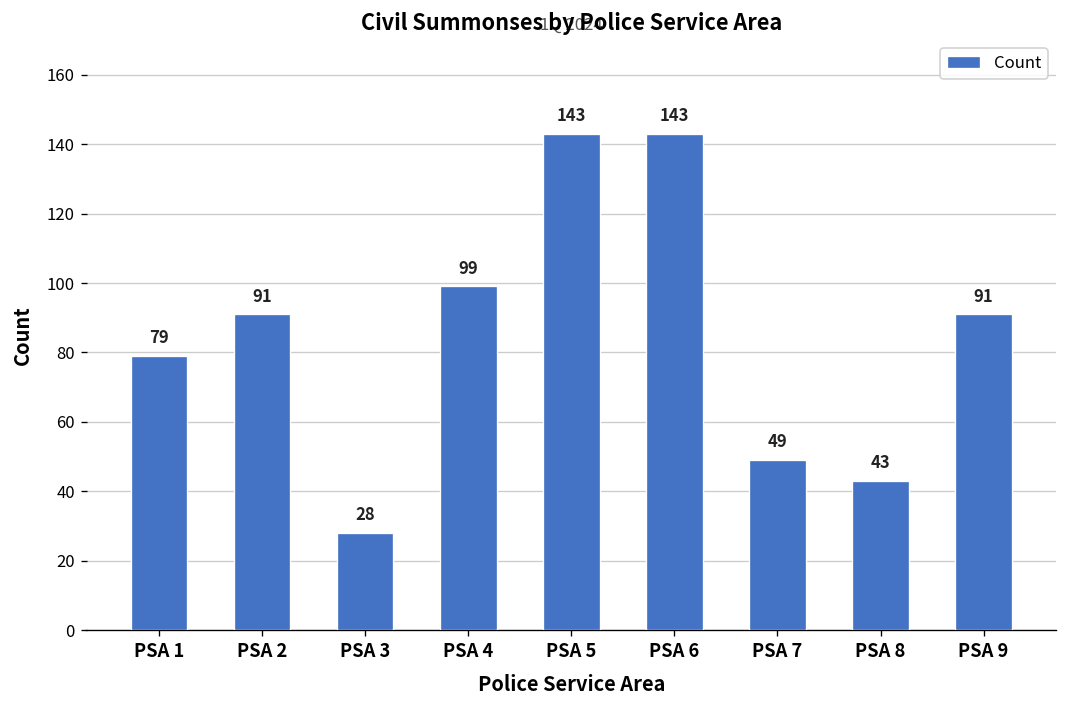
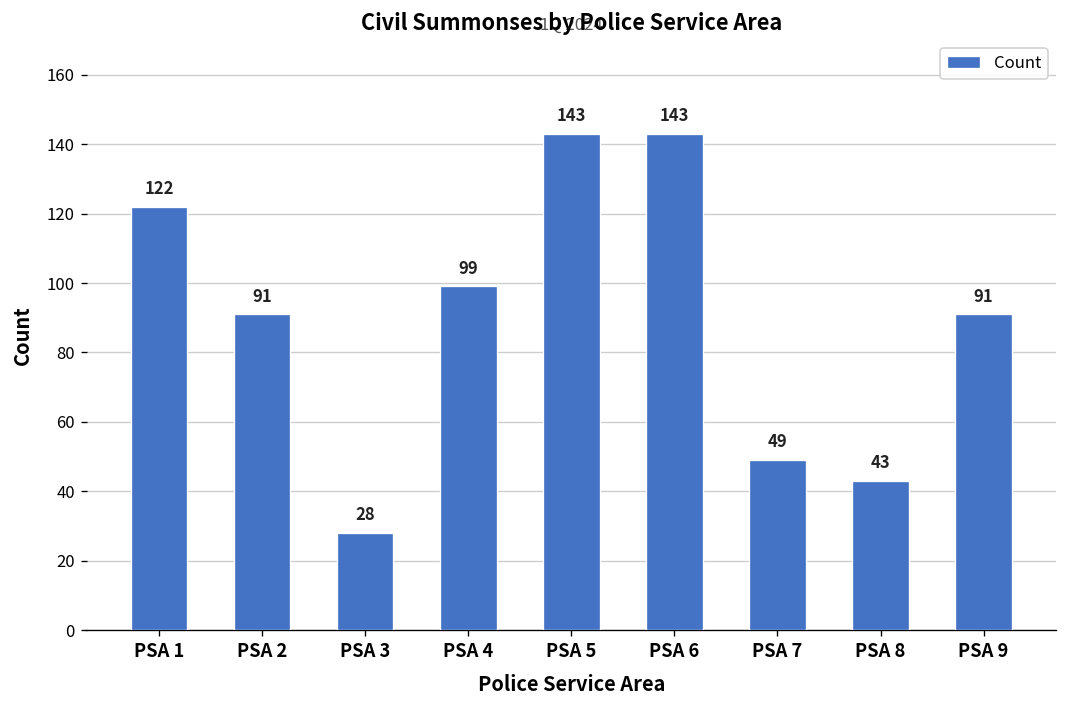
  {
-   "PSA 1": 79,
+   "PSA 1": 122,
    "PSA 2": 91,
    "PSA 3": 28,
    "PSA 4": 99,
    "PSA 5": 143,
    "PSA 6": 143,
    "PSA 7": 49,
    "PSA 8": 43,
    "PSA 9": 91
  }
